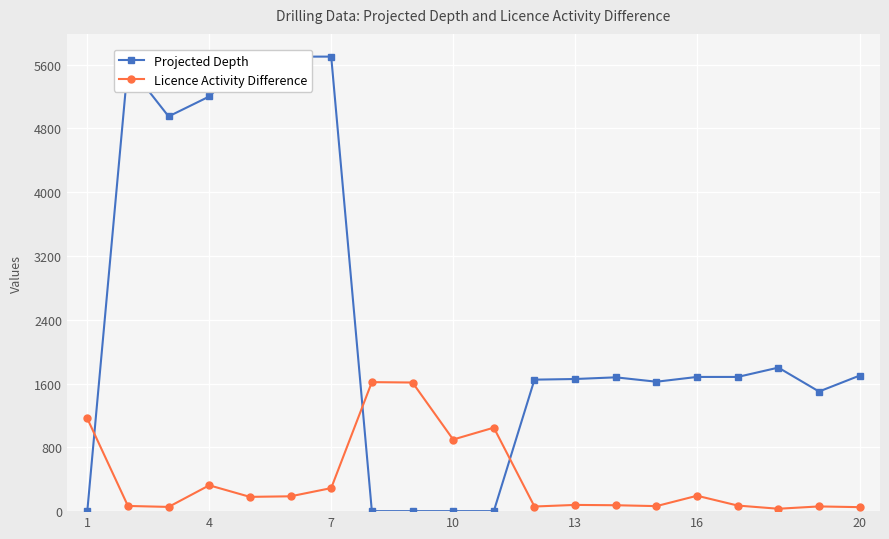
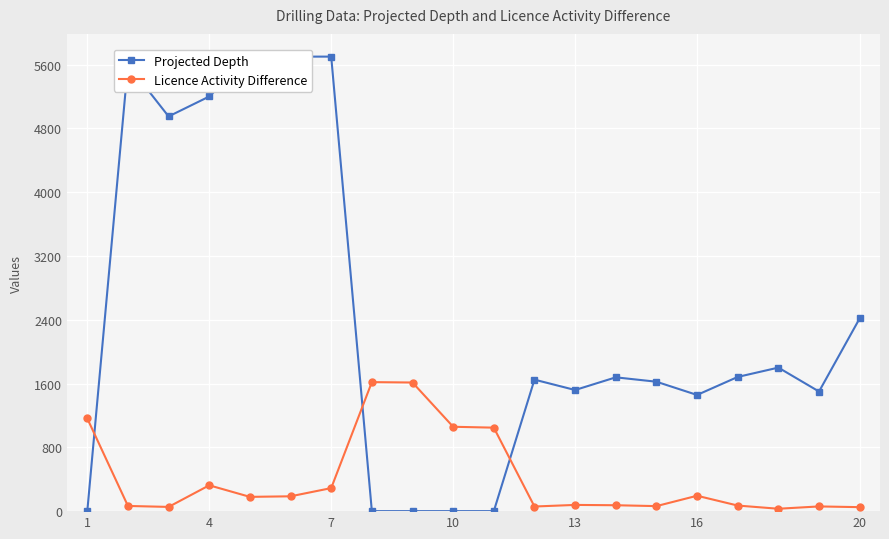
  {
    "Projected Depth": {
      "1": 0,
      "4": 5200,
      "7": 5700,
      "10": 0,
-     "13": 1700,
-     "16": 1700,
-     "20": 1700
+     "13": 1500,
+     "16": 1500,
+     "20": 2400
    },
    "Licence Activity Difference": {
      "1": 1200,
      "4": 300,
      "7": 300,
-     "10": 900,
+     "10": 1100,
      "13": 100,
      "16": 200,
      "20": 100
    }
  }
